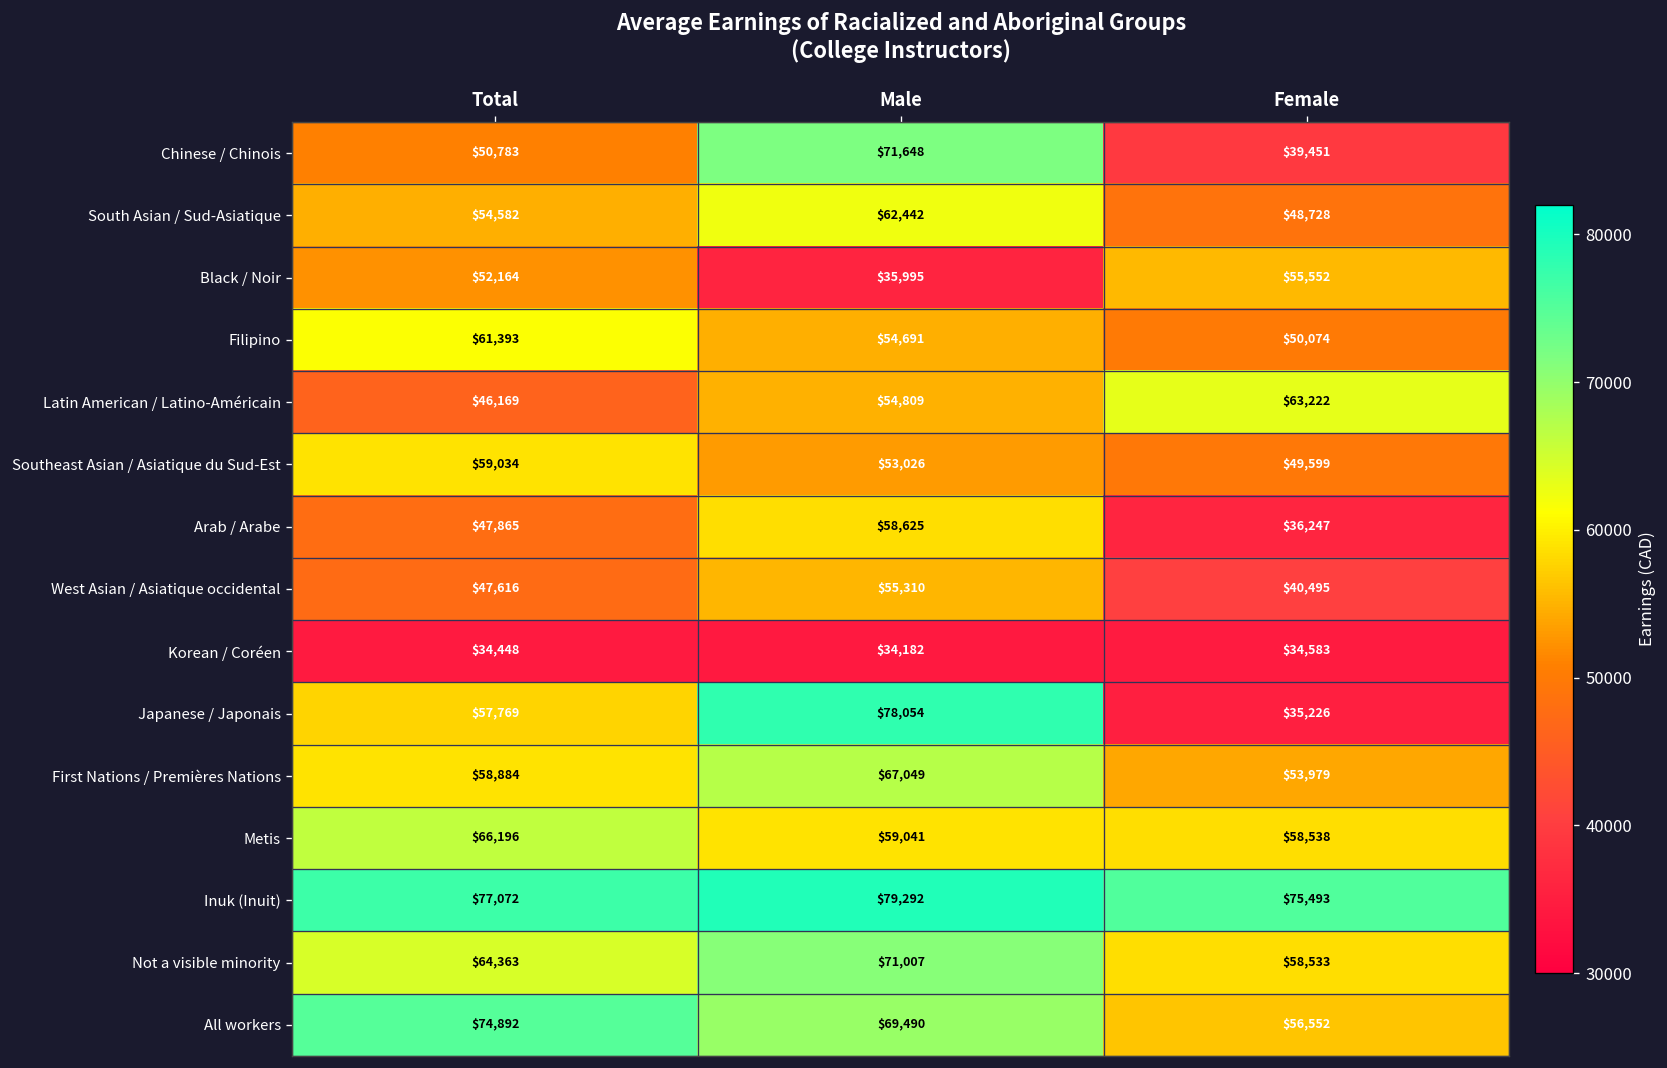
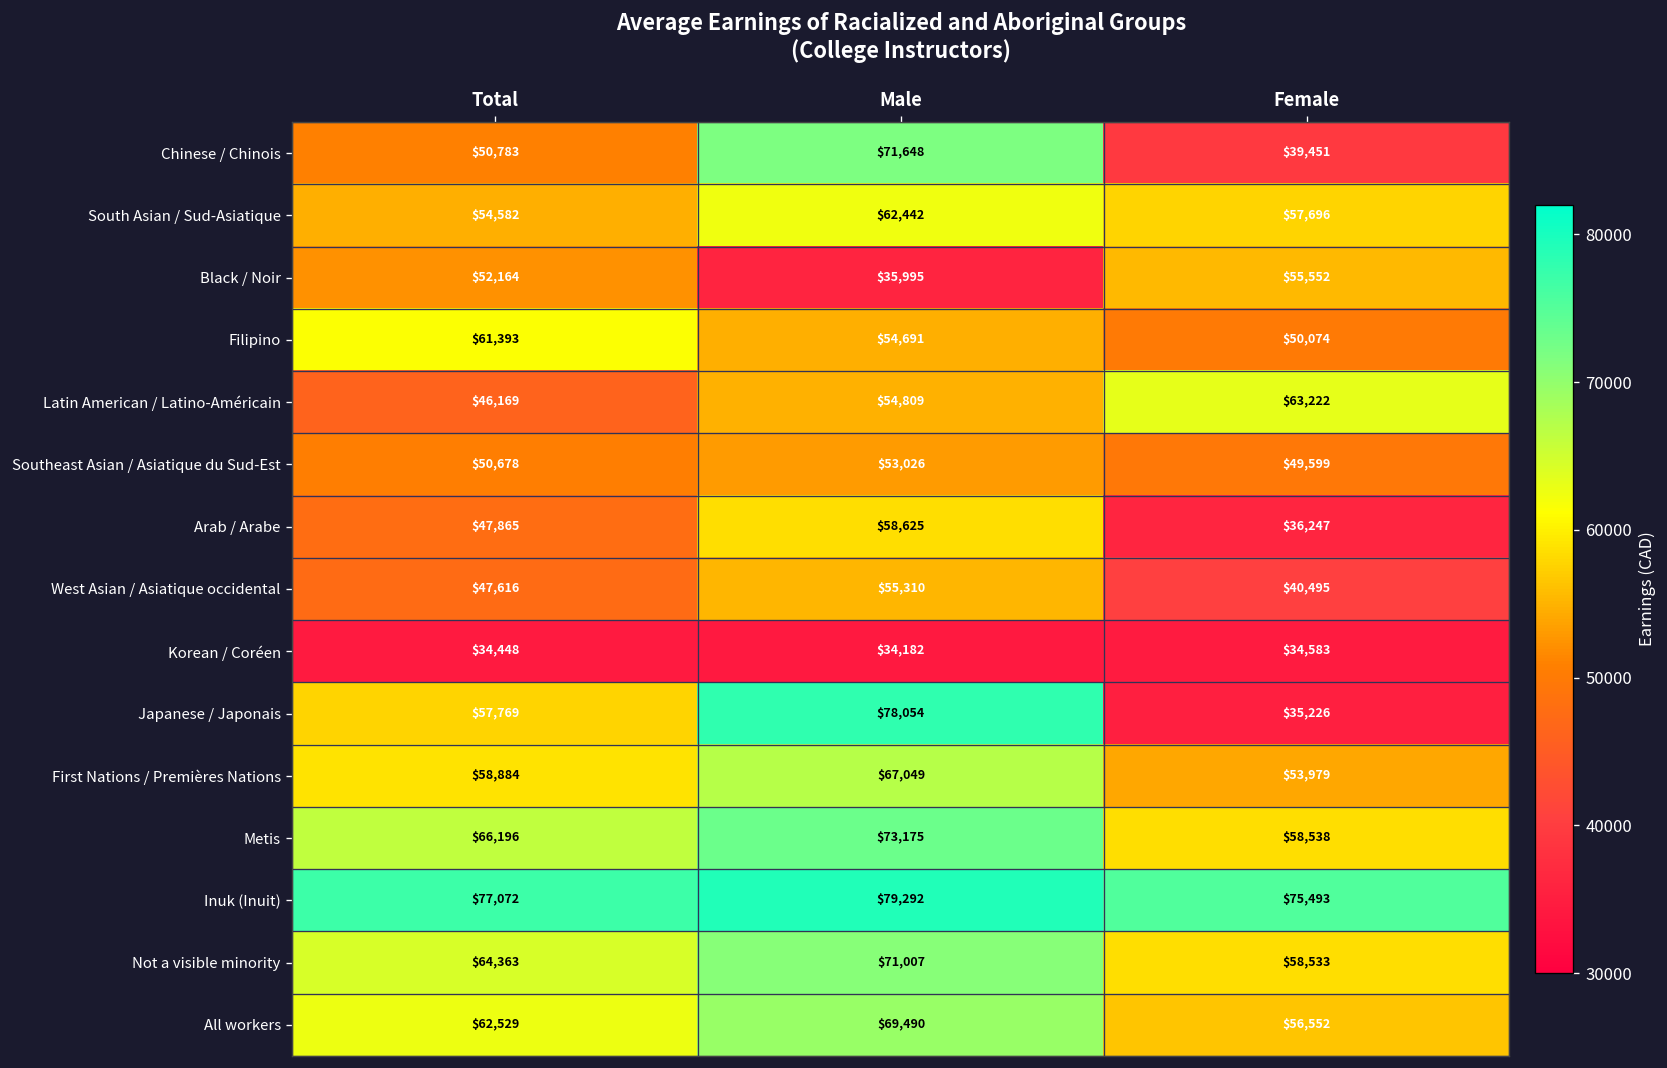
  {
    "Chinese / Chinois": {
      "Total": "$50,783",
      "Male": "$71,648",
      "Female": "$39,451"
    },
    "South Asian / Sud-Asiatique": {
      "Total": "$54,582",
      "Male": "$62,442",
-     "Female": "$48,728"
+     "Female": "$57,696"
    },
    "Black / Noir": {
      "Total": "$52,164",
      "Male": "$35,995",
      "Female": "$55,552"
    },
    "Filipino": {
      "Total": "$61,393",
      "Male": "$54,691",
      "Female": "$50,074"
    },
    "Latin American / Latino-Américain": {
      "Total": "$46,169",
      "Male": "$54,809",
      "Female": "$63,222"
    },
    "Southeast Asian / Asiatique du Sud-Est": {
-     "Total": "$59,034",
+     "Total": "$50,678",
      "Male": "$53,026",
      "Female": "$49,599"
    },
    "Arab / Arabe": {
      "Total": "$47,865",
      "Male": "$58,625",
      "Female": "$36,247"
    },
    "West Asian / Asiatique occidental": {
      "Total": "$47,616",
      "Male": "$55,310",
      "Female": "$40,495"
    },
    "Korean / Coréen": {
      "Total": "$34,448",
      "Male": "$34,182",
      "Female": "$34,583"
    },
    "Japanese / Japonais": {
      "Total": "$57,769",
      "Male": "$78,054",
      "Female": "$35,226"
    },
    "First Nations / Premières Nations": {
      "Total": "$58,884",
      "Male": "$67,049",
      "Female": "$53,979"
    },
    "Metis": {
      "Total": "$66,196",
-     "Male": "$59,041",
+     "Male": "$73,175",
      "Female": "$58,538"
    },
    "Inuk (Inuit)": {
      "Total": "$77,072",
      "Male": "$79,292",
      "Female": "$75,493"
    },
    "Not a visible minority": {
      "Total": "$64,363",
      "Male": "$71,007",
      "Female": "$58,533"
    },
    "All workers": {
-     "Total": "$74,892",
+     "Total": "$62,529",
      "Male": "$69,490",
      "Female": "$56,552"
    }
  }
